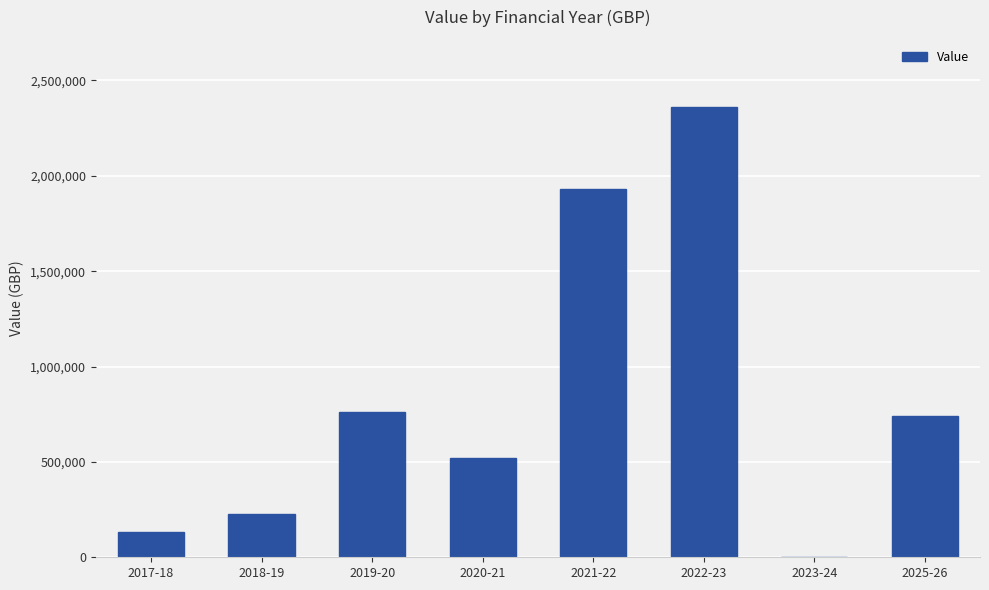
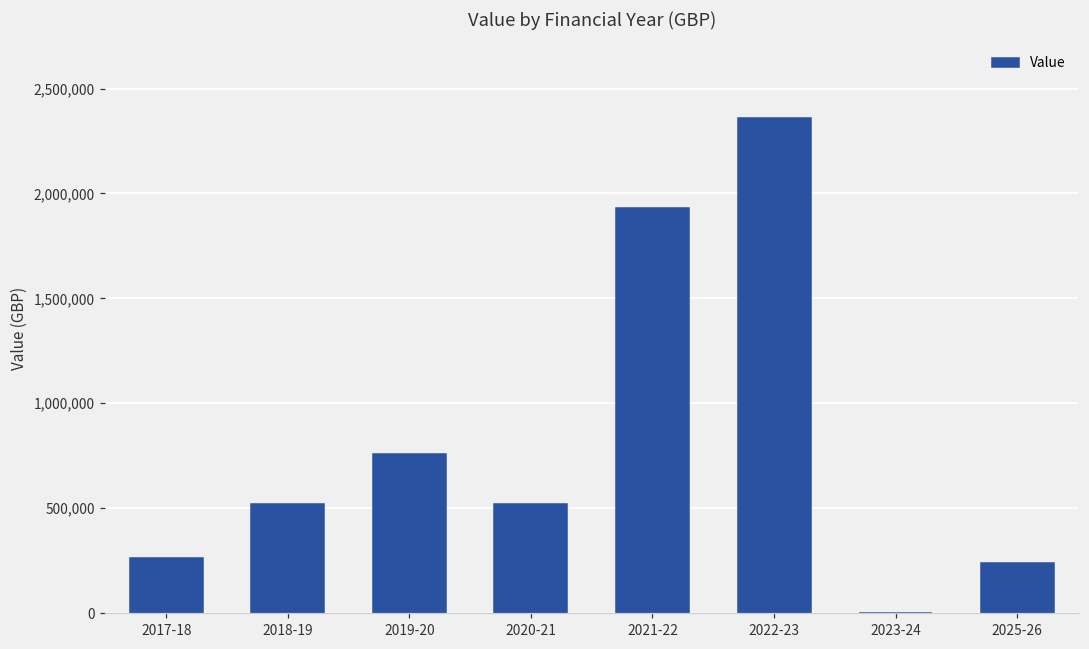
  {
-   "2017-18": "130,000",
-   "2018-19": "230,000",
+   "2017-18": "260,000",
+   "2018-19": "520,000",
    "2019-20": "760,000",
    "2020-21": "520,000",
    "2021-22": "1,930,000",
    "2022-23": "2,360,000",
    "2023-24": "0",
-   "2025-26": "740,000"
+   "2025-26": "240,000"
  }
